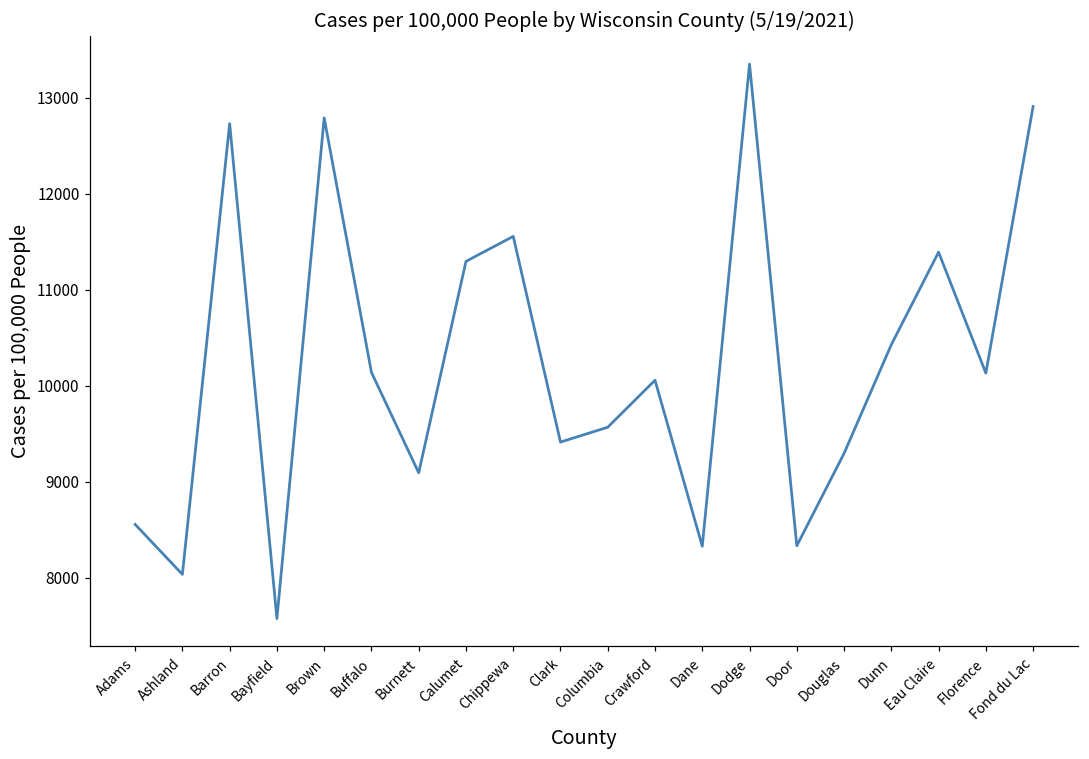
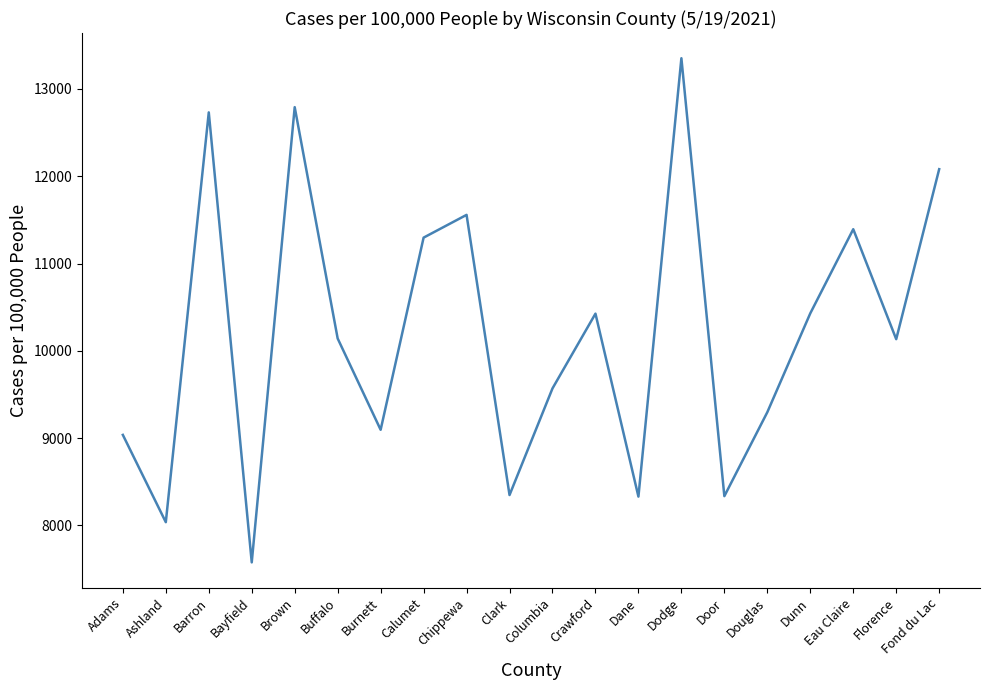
  {
-   "Adams": 8600,
+   "Adams": 9000,
    "Ashland": 8000,
    "Barron": 12700,
    "Bayfield": 7600,
    "Brown": 12800,
    "Buffalo": 10100,
    "Burnett": 9100,
    "Calumet": 11300,
    "Chippewa": 11600,
-   "Clark": 9400,
+   "Clark": 8300,
    "Columbia": 9600,
-   "Crawford": 10100,
+   "Crawford": 10400,
    "Dane": 8300,
    "Dodge": 13400,
    "Door": 8300,
    "Douglas": 9300,
    "Dunn": 10400,
    "Eau Claire": 11400,
    "Florence": 10100,
-   "Fond du Lac": 12900
+   "Fond du Lac": 12100
  }
